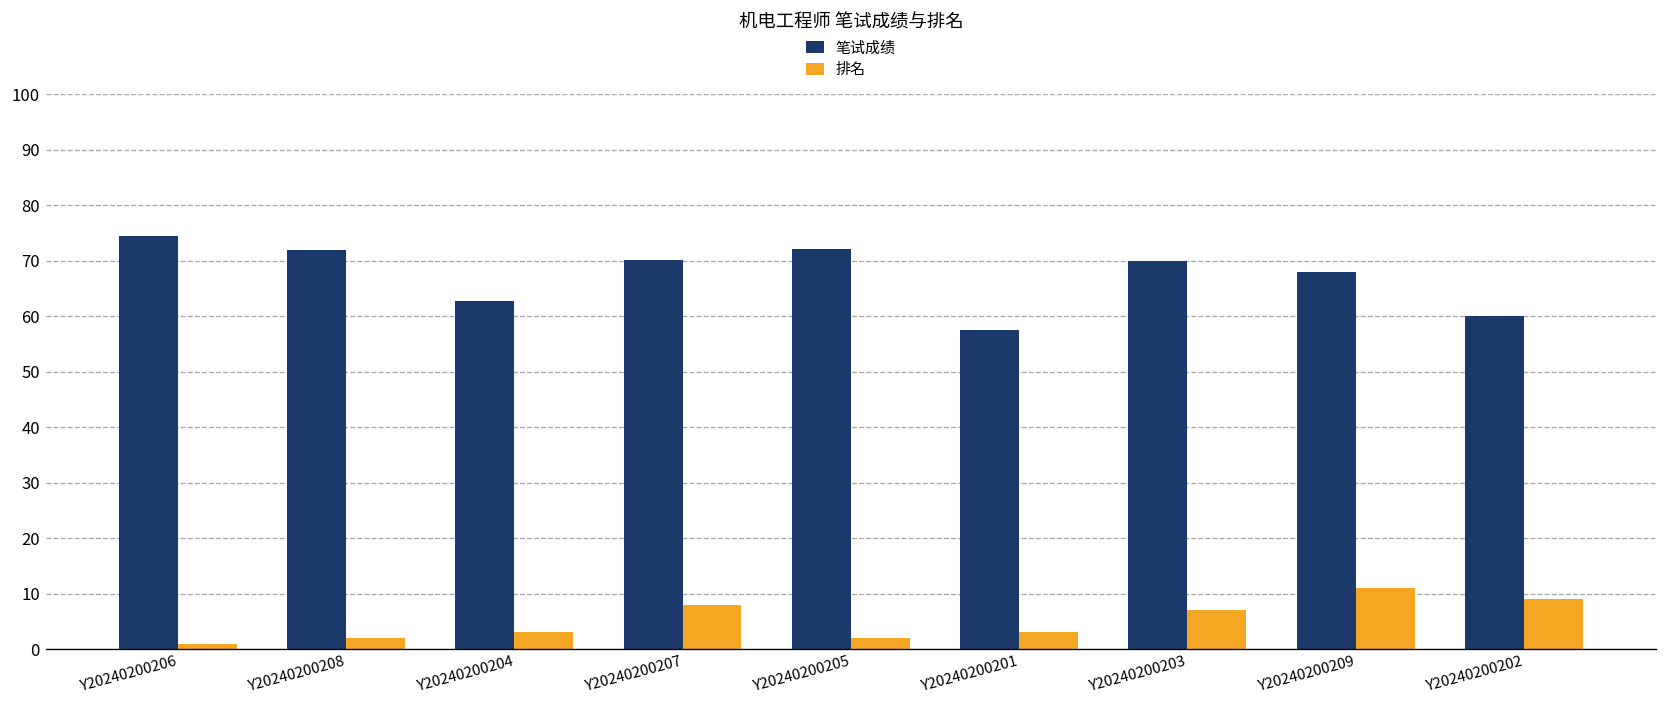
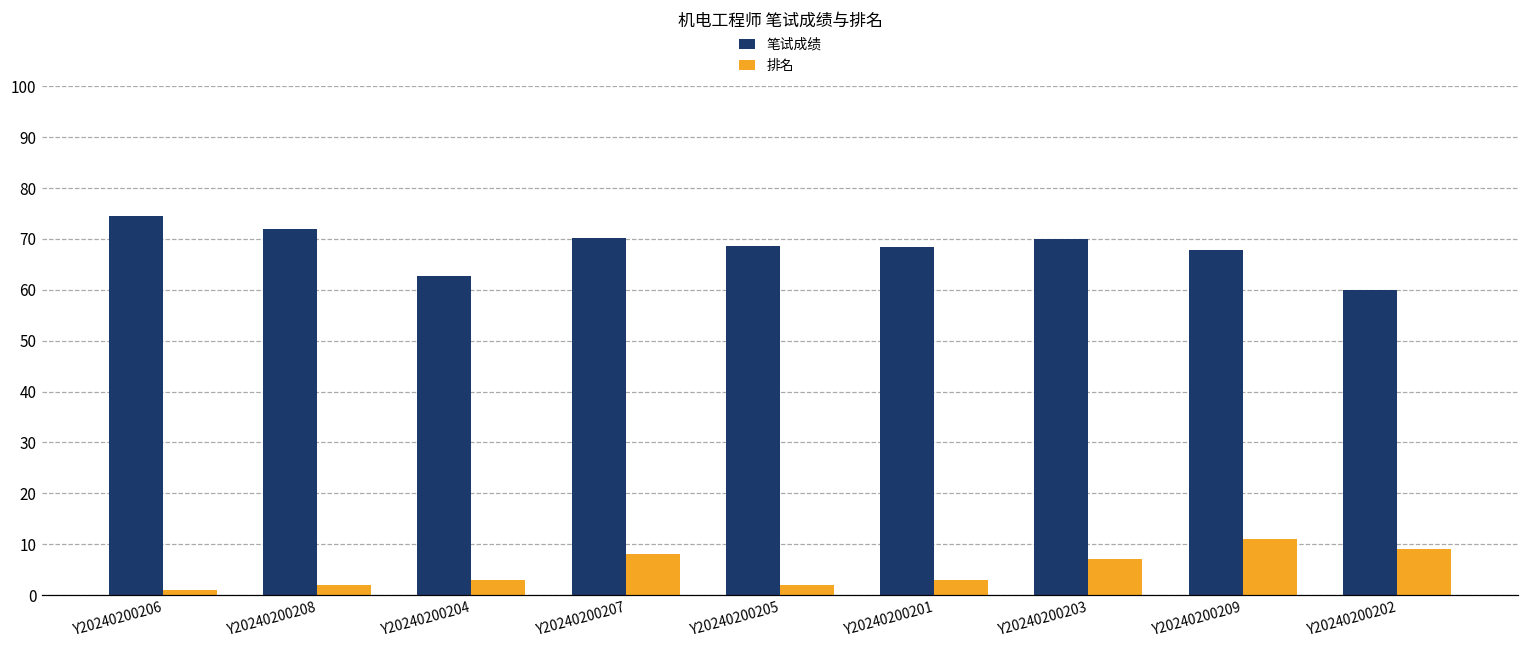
  {
    "笔试成绩": {
      "Y20240200206": 75,
      "Y20240200208": 72,
      "Y20240200204": 63,
      "Y20240200207": 70,
-     "Y20240200205": 72,
-     "Y20240200201": 58,
+     "Y20240200205": 69,
+     "Y20240200201": 69,
      "Y20240200203": 70,
      "Y20240200209": 68,
      "Y20240200202": 60
    },
    "排名": {
      "Y20240200206": 1,
      "Y20240200208": 2,
      "Y20240200204": 3,
      "Y20240200207": 8,
      "Y20240200205": 2,
      "Y20240200201": 3,
      "Y20240200203": 7,
      "Y20240200209": 11,
      "Y20240200202": 9
    }
  }
